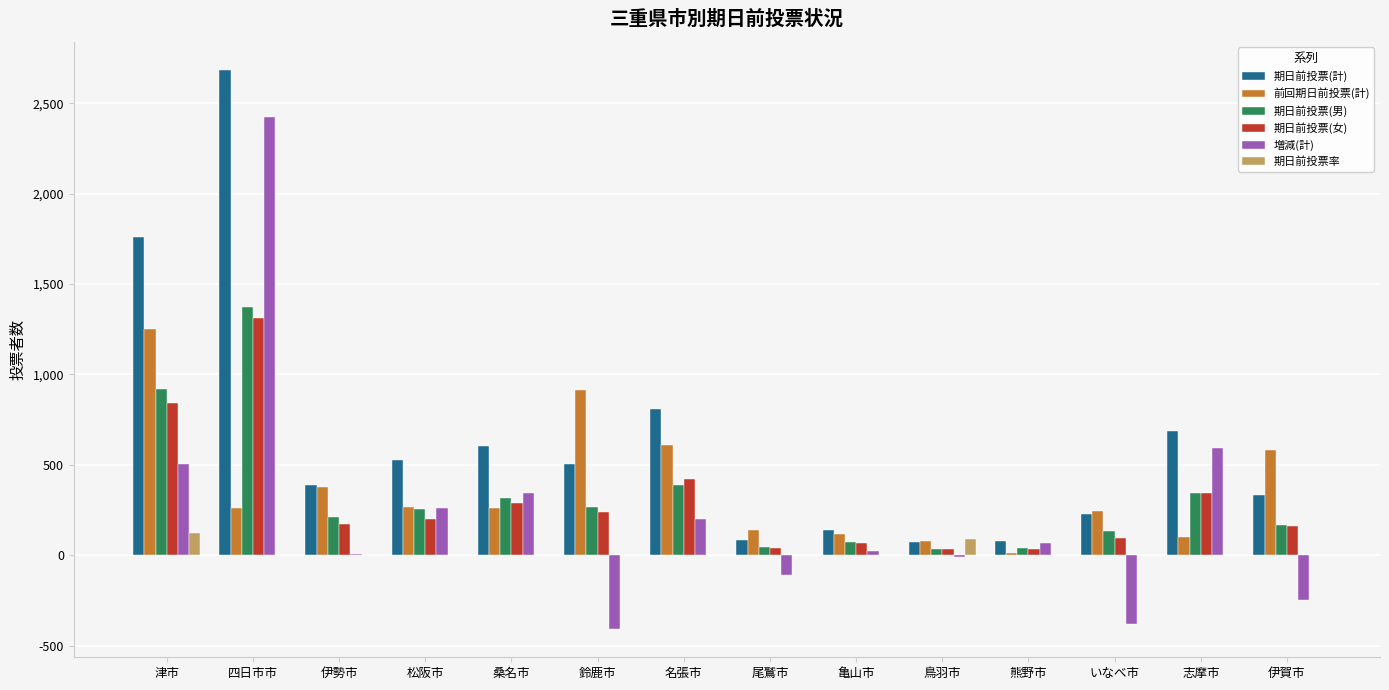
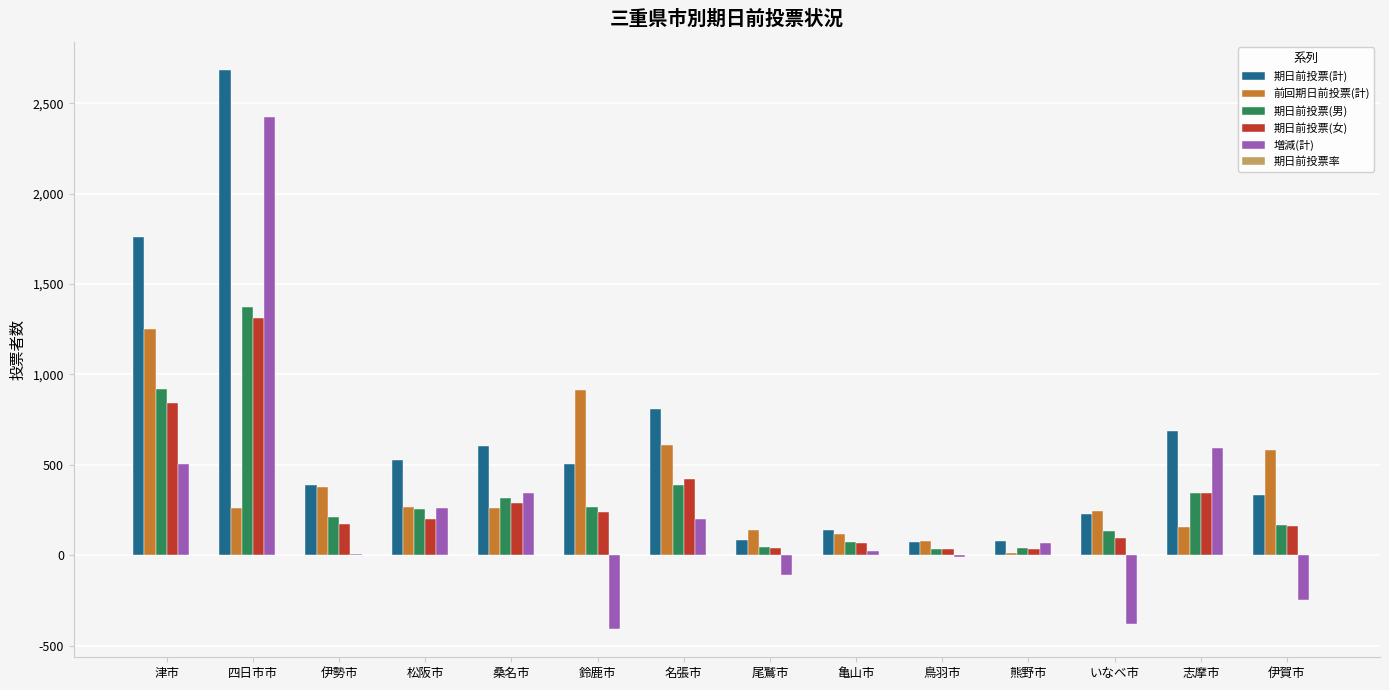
  {
    "期日前投票(計)": {
      "津市": "1,760",
      "四日市市": "2,690",
      "伊勢市": "390",
      "松阪市": "530",
      "桑名市": "610",
      "鈴鹿市": "500",
      "名張市": "810",
      "尾鷲市": "90",
      "亀山市": "140",
      "鳥羽市": "70",
      "熊野市": "80",
      "いなべ市": "230",
      "志摩市": "690",
      "伊賀市": "330"
    },
    "前回期日前投票(計)": {
      "津市": "1,250",
      "四日市市": "260",
      "伊勢市": "380",
      "松阪市": "270",
      "桑名市": "260",
      "鈴鹿市": "910",
      "名張市": "610",
      "尾鷲市": "140",
      "亀山市": "120",
      "鳥羽市": "80",
      "いなべ市": "250",
-     "志摩市": "100",
+     "志摩市": "160",
      "伊賀市": "580"
    },
    "期日前投票(男)": {
      "津市": "920",
      "四日市市": "1,370",
      "伊勢市": "210",
      "松阪市": "260",
      "桑名市": "310",
      "鈴鹿市": "260",
      "名張市": "390",
      "尾鷲市": "50",
      "亀山市": "70",
      "鳥羽市": "40",
      "熊野市": "40",
      "いなべ市": "130",
      "志摩市": "340",
      "伊賀市": "170"
    },
    "期日前投票(女)": {
      "津市": "840",
      "四日市市": "1,310",
      "伊勢市": "170",
      "松阪市": "200",
      "桑名市": "290",
      "鈴鹿市": "240",
      "名張市": "420",
      "尾鷲市": "40",
      "亀山市": "70",
      "鳥羽市": "40",
      "熊野市": "40",
      "いなべ市": "100",
      "志摩市": "350",
      "伊賀市": "160"
    },
    "増減(計)": {
      "津市": "510",
      "四日市市": "2,430",
      "松阪市": "260",
      "桑名市": "350",
      "鈴鹿市": "-410",
      "名張市": "200",
      "尾鷲市": "-110",
      "亀山市": "20",
      "熊野市": "70",
      "いなべ市": "-380",
      "志摩市": "590",
      "伊賀市": "-250"
    },
    "期日前投票率": {
-     "津市": "120",
-     "鳥羽市": "90"
+     "津市": "0",
+     "鳥羽市": "0"
    }
  }
